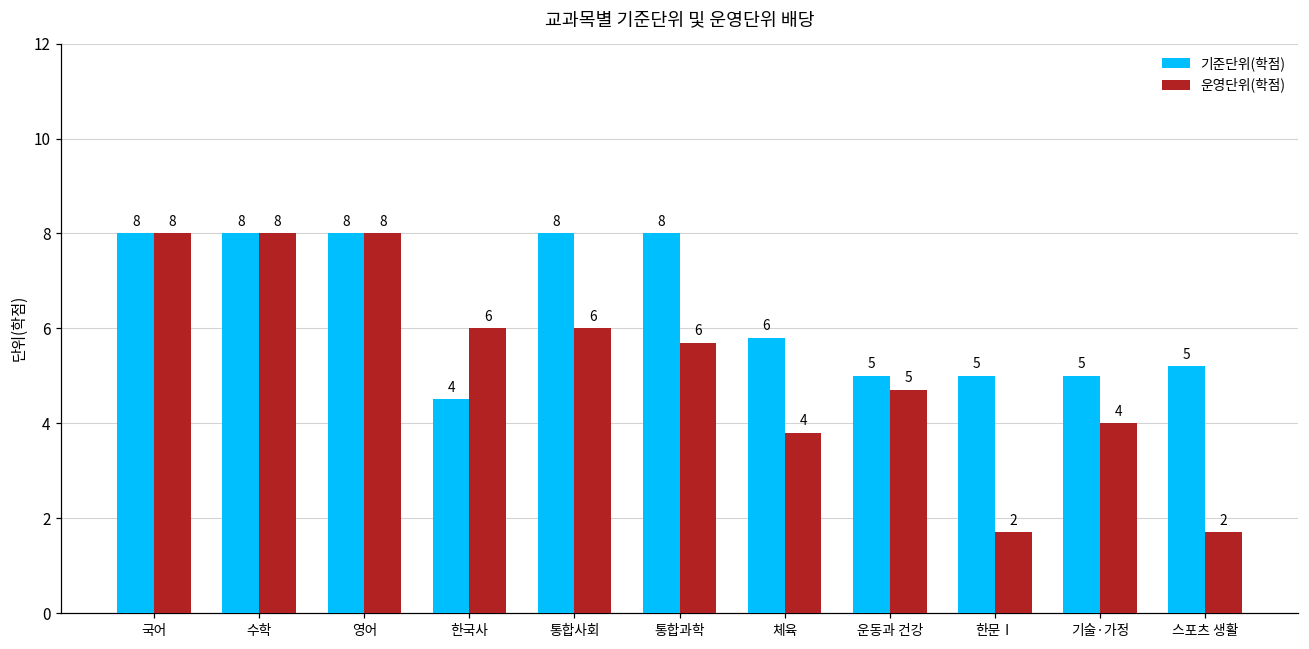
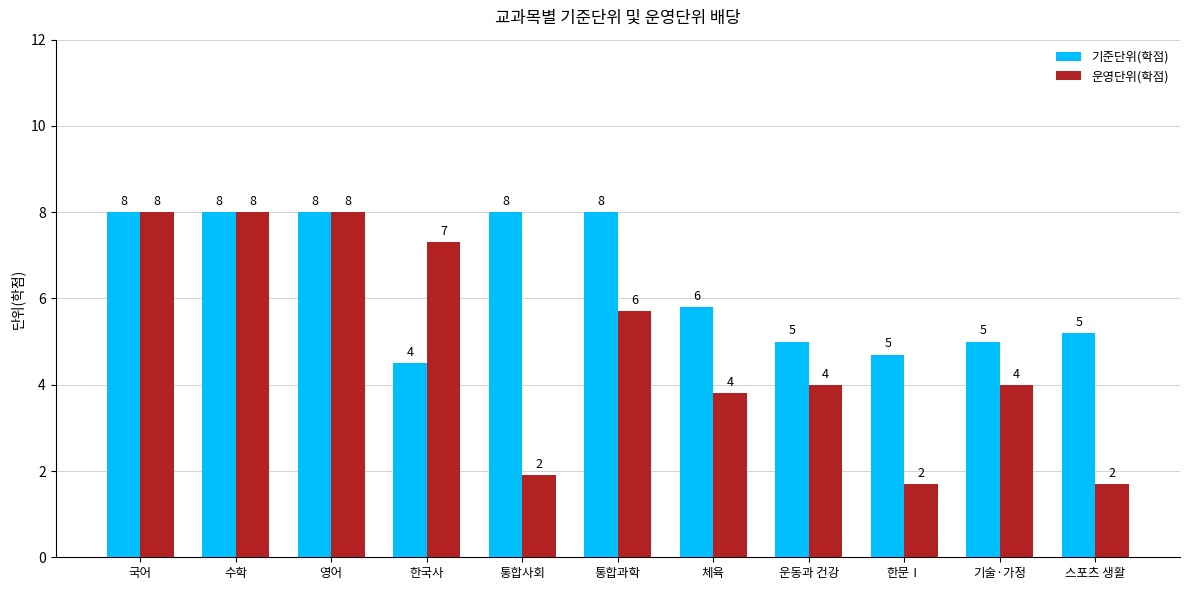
  {
    "기준단위(학점)": {
-     "한문Ⅰ": 5.0
+     "한문Ⅰ": 4.7
    },
    "운영단위(학점)": {
      "국어": 8,
      "수학": 8,
      "영어": 8,
-     "한국사": 6,
-     "통합사회": 6,
+     "한국사": 7,
+     "통합사회": 2,
      "통합과학": 6,
      "체육": 4,
-     "운동과 건강": 5,
+     "운동과 건강": 4,
      "한문Ⅰ": 2,
      "기술·가정": 4,
      "스포츠 생활": 2
    }
  }
